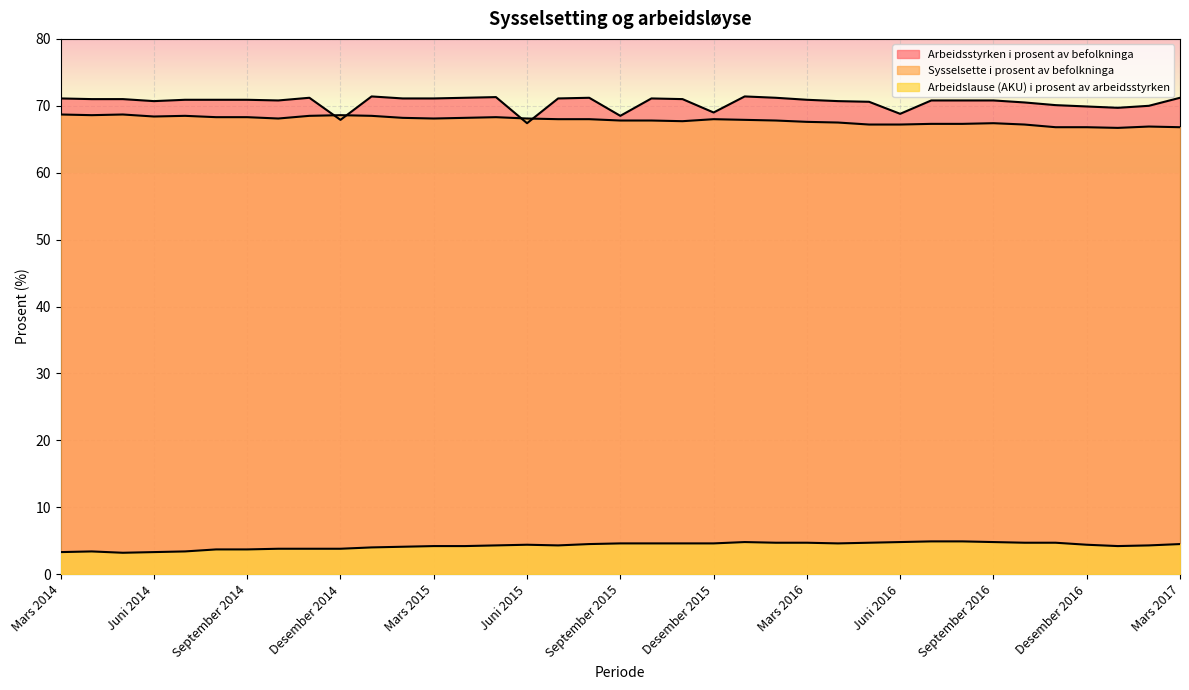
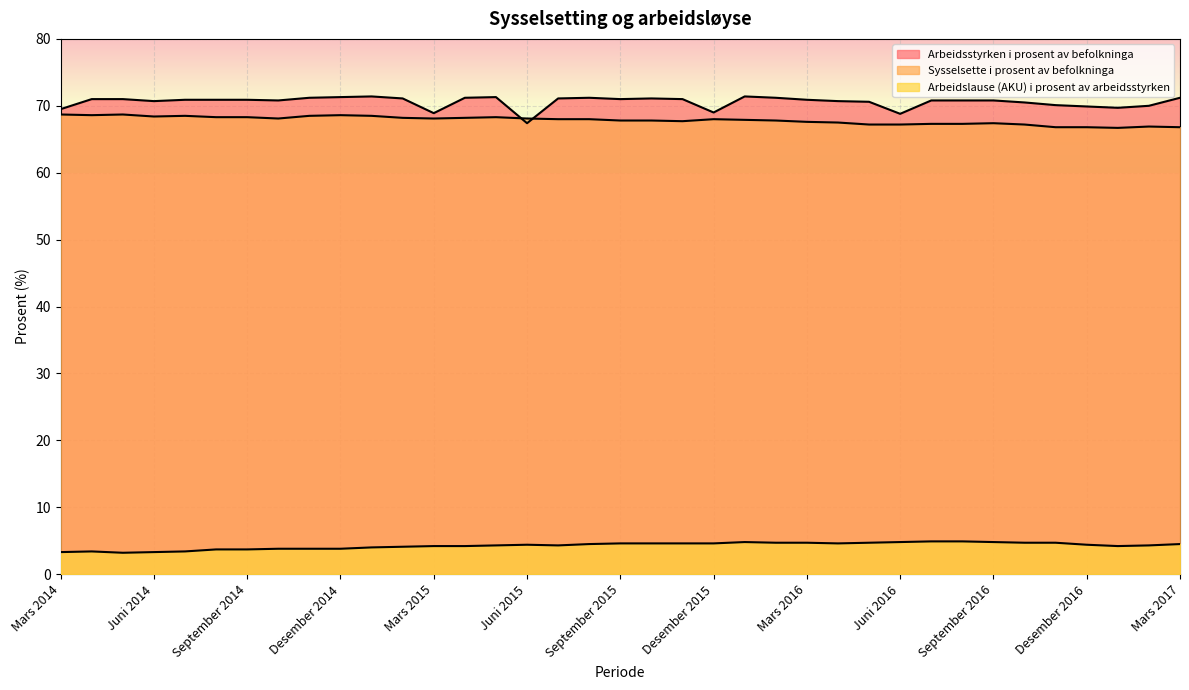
  {
    "Arbeidsstyrken i prosent av befolkninga": {
-     "Mars 2014": 71,
+     "Mars 2014": 70,
      "Juni 2014": 71,
      "September 2014": 71,
-     "Desember 2014": 68,
-     "Mars 2015": 71,
+     "Desember 2014": 71,
+     "Mars 2015": 69,
      "Juni 2015": 67,
-     "September 2015": 69,
+     "September 2015": 71,
      "Desember 2015": 69,
      "Mars 2016": 71,
      "Juni 2016": 69,
      "September 2016": 71,
      "Desember 2016": 70,
      "Mars 2017": 71
    }
  }
